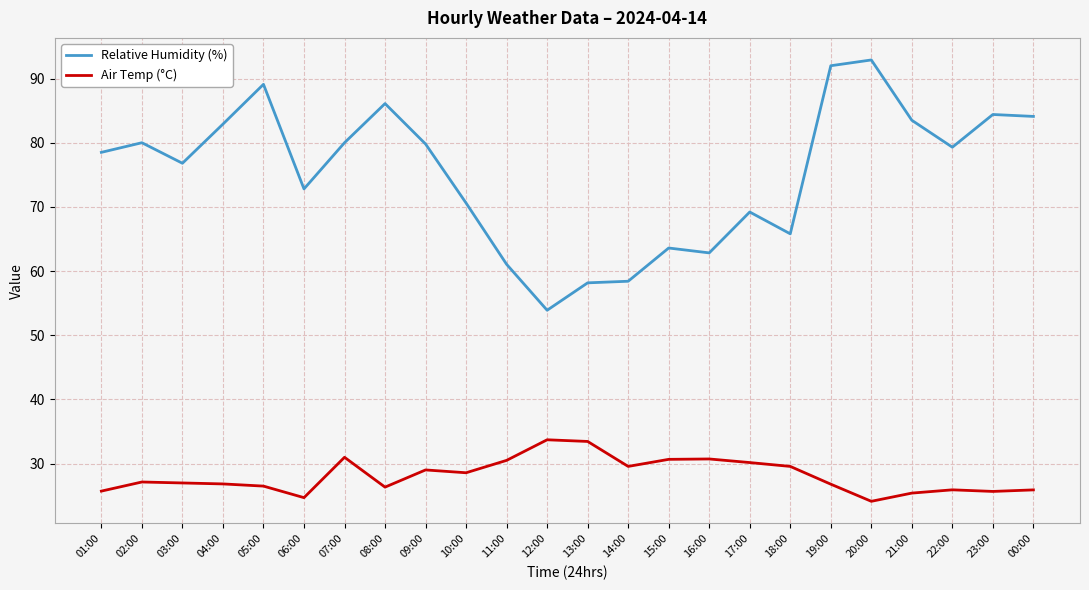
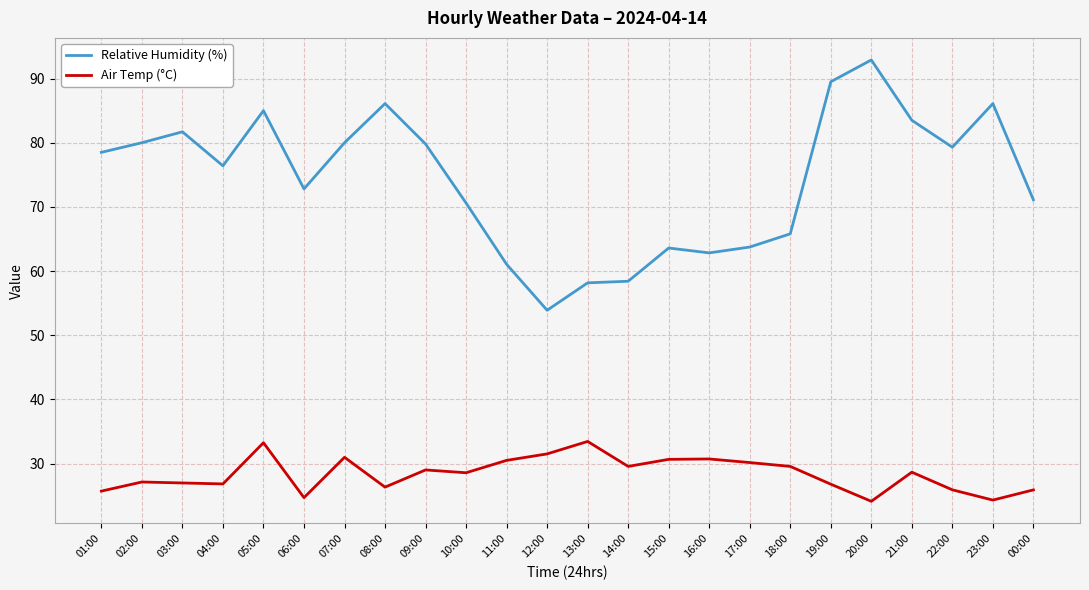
  {
    "Relative Humidity (%)": {
      "01:00": 79,
      "02:00": 80,
-     "03:00": 77,
-     "04:00": 83,
-     "05:00": 89,
+     "03:00": 82,
+     "04:00": 76,
+     "05:00": 85,
      "06:00": 73,
      "07:00": 80,
      "08:00": 86,
      "09:00": 80,
      "10:00": 71,
      "11:00": 61,
      "12:00": 54,
      "13:00": 58,
      "14:00": 58,
      "15:00": 64,
      "16:00": 63,
-     "17:00": 69,
+     "17:00": 64,
      "18:00": 66,
-     "19:00": 92,
+     "19:00": 90,
      "20:00": 93,
      "21:00": 84,
      "22:00": 79,
-     "23:00": 84,
-     "00:00": 84
+     "23:00": 86,
+     "00:00": 71
    },
    "Air Temp (°C)": {
      "01:00": 26,
      "02:00": 27,
      "03:00": 27,
      "04:00": 27,
-     "05:00": 26,
+     "05:00": 33,
      "06:00": 25,
      "07:00": 31,
      "08:00": 26,
      "09:00": 29,
      "10:00": 29,
      "11:00": 30,
-     "12:00": 34,
+     "12:00": 32,
      "13:00": 33,
      "14:00": 30,
      "15:00": 31,
      "16:00": 31,
      "17:00": 30,
      "18:00": 30,
      "19:00": 27,
      "20:00": 24,
-     "21:00": 25,
+     "21:00": 29,
      "22:00": 26,
-     "23:00": 26,
+     "23:00": 24,
      "00:00": 26
    }
  }
